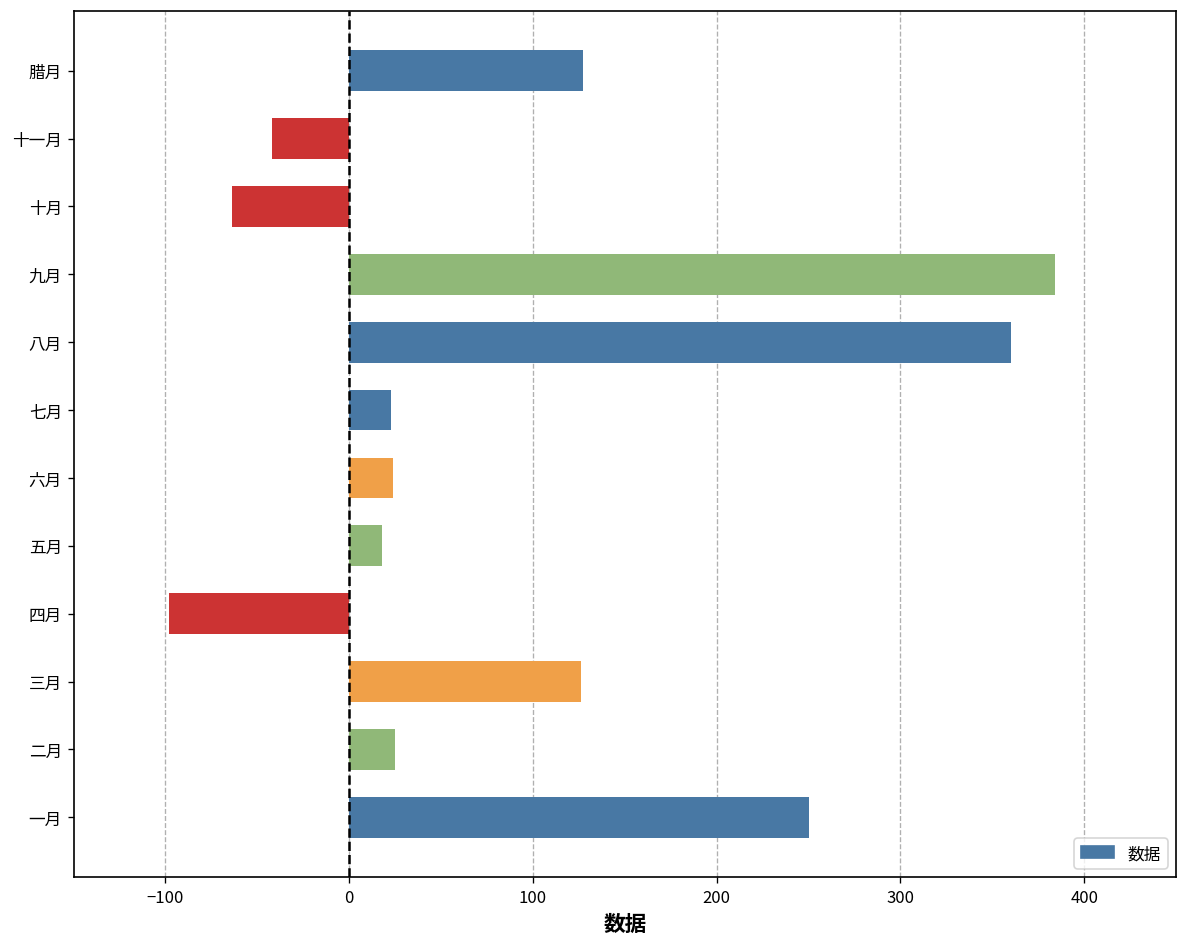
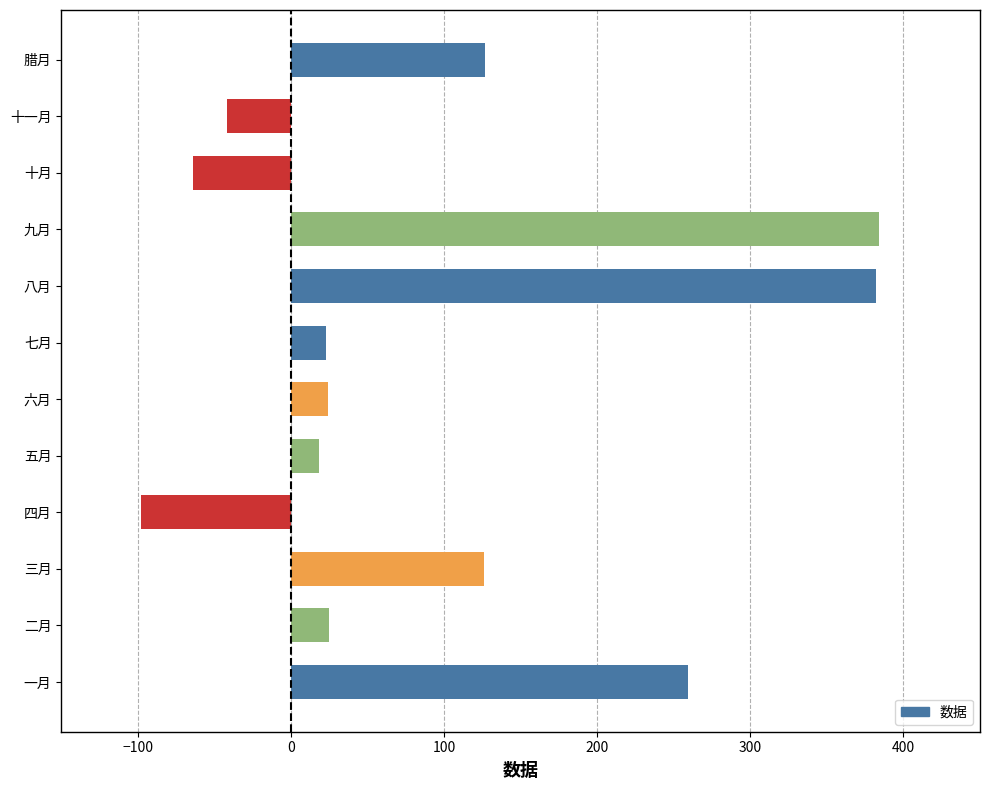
  {
    "腊月": 127,
    "十一月": -42,
    "十月": -64,
    "九月": 384,
-   "八月": 360,
+   "八月": 382,
    "七月": 23,
    "六月": 24,
    "五月": 18,
    "四月": -98,
    "三月": 126,
    "二月": 25,
-   "一月": 250
+   "一月": 259
  }
